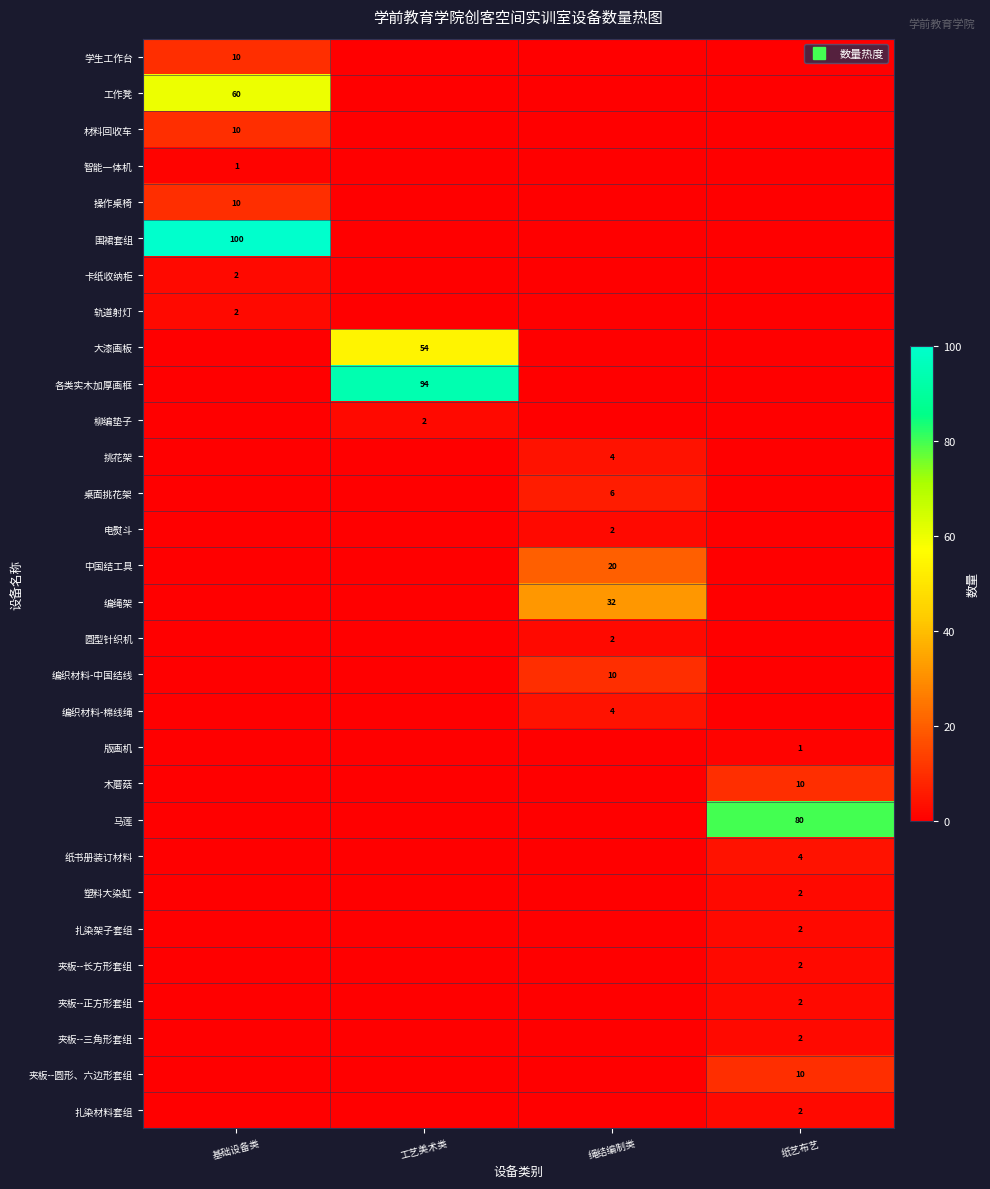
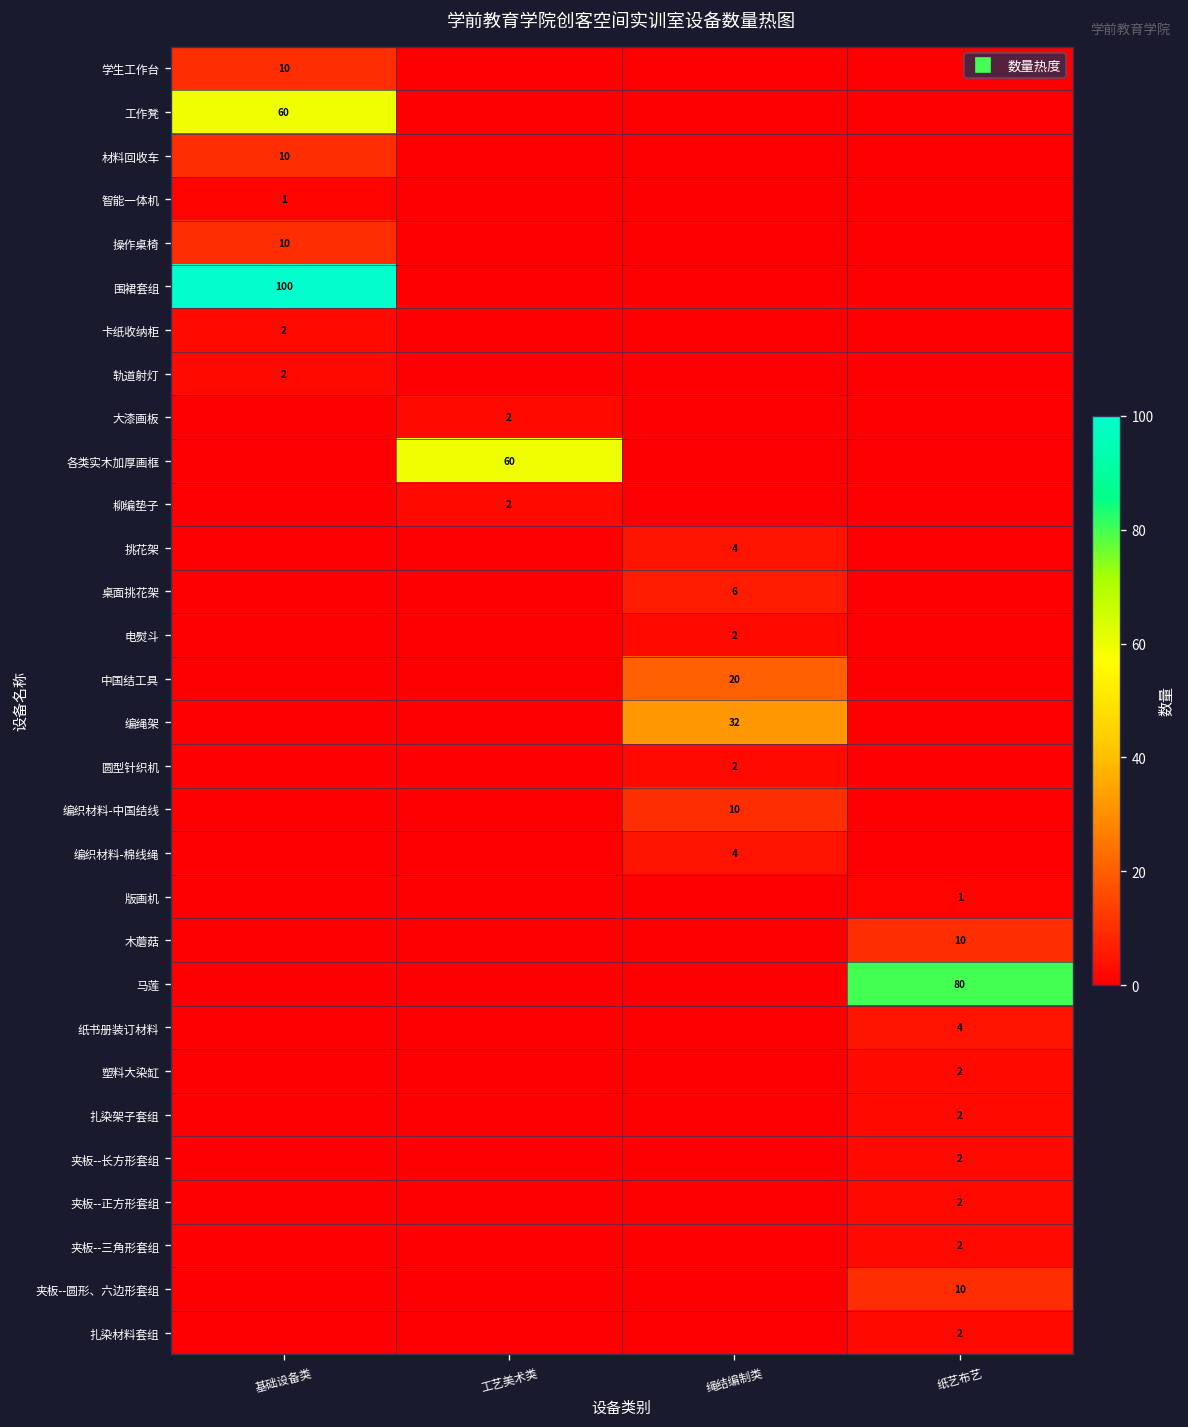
  {
    "学生工作台": {
      "基础设备类": 10
    },
    "工作凳": {
      "基础设备类": 60
    },
    "材料回收车": {
      "基础设备类": 10
    },
    "智能一体机": {
      "基础设备类": 1
    },
    "操作桌椅": {
      "基础设备类": 10
    },
    "围裙套组": {
      "基础设备类": 100
    },
    "卡纸收纳柜": {
      "基础设备类": 2
    },
    "轨道射灯": {
      "基础设备类": 2
    },
    "大漆画板": {
-     "工艺美术类": 54
+     "工艺美术类": 2
    },
    "各类实木加厚画框": {
-     "工艺美术类": 94
+     "工艺美术类": 60
    },
    "柳编垫子": {
      "工艺美术类": 2
    },
    "挑花架": {
      "绳结编制类": 4
    },
    "桌面挑花架": {
      "绳结编制类": 6
    },
    "电熨斗": {
      "绳结编制类": 2
    },
    "中国结工具": {
      "绳结编制类": 20
    },
    "编绳架": {
      "绳结编制类": 32
    },
    "圆型针织机": {
      "绳结编制类": 2
    },
    "编织材料-中国结线": {
      "绳结编制类": 10
    },
    "编织材料-棉线绳": {
      "绳结编制类": 4
    },
    "版画机": {
      "纸艺布艺": 1
    },
    "木蘑菇": {
      "纸艺布艺": 10
    },
    "马莲": {
      "纸艺布艺": 80
    },
    "纸书册装订材料": {
      "纸艺布艺": 4
    },
    "塑料大染缸": {
      "纸艺布艺": 2
    },
    "扎染架子套组": {
      "纸艺布艺": 2
    },
    "夹板--长方形套组": {
      "纸艺布艺": 2
    },
    "夹板--正方形套组": {
      "纸艺布艺": 2
    },
    "夹板--三角形套组": {
      "纸艺布艺": 2
    },
    "夹板--圆形、六边形套组": {
      "纸艺布艺": 10
    },
    "扎染材料套组": {
      "纸艺布艺": 2
    }
  }
